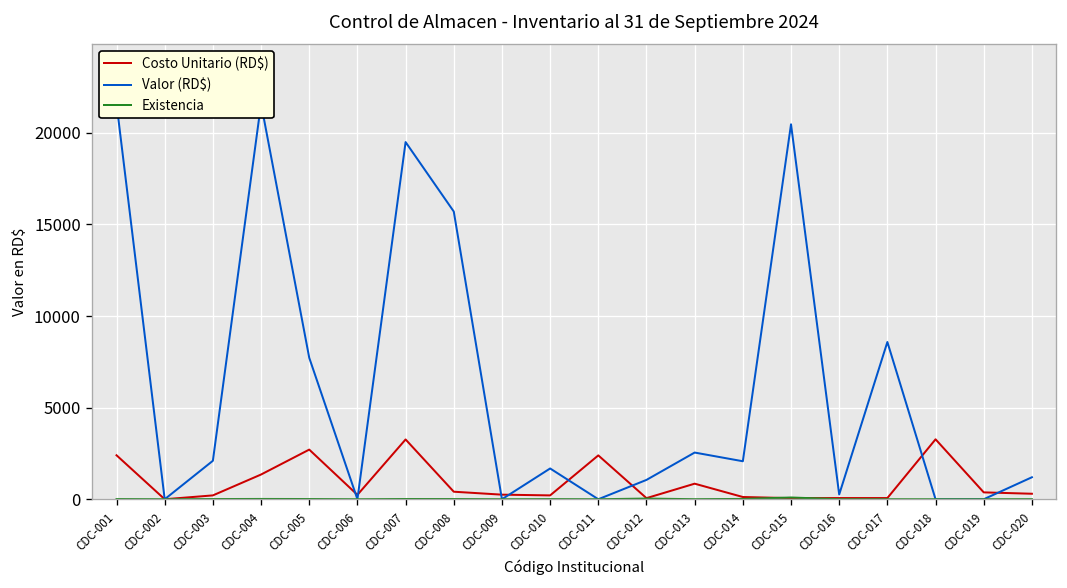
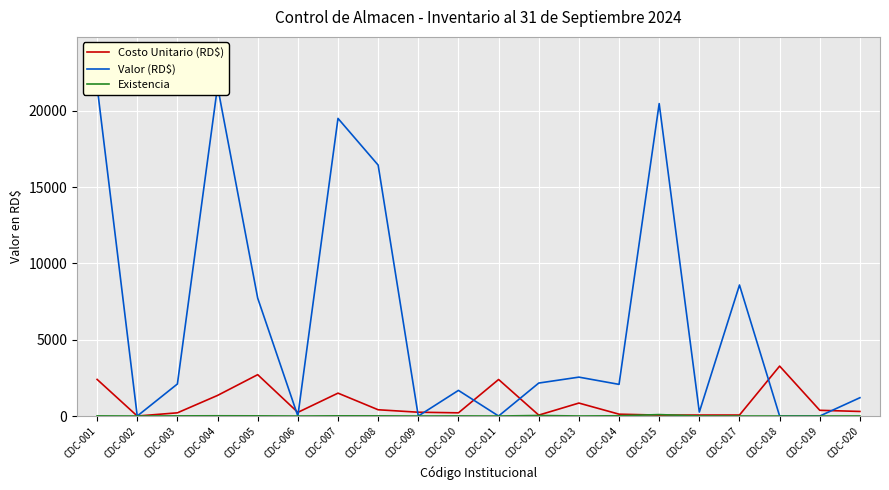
  {
    "Costo Unitario (RD$)": {
      "CDC-001": 2400,
      "CDC-003": 200,
      "CDC-004": 1400,
      "CDC-005": 2700,
      "CDC-006": 200,
-     "CDC-007": 3300,
+     "CDC-007": 1500,
      "CDC-008": 400,
      "CDC-009": 300,
      "CDC-010": 200,
      "CDC-011": 2400,
      "CDC-013": 800,
      "CDC-018": 3300,
      "CDC-019": 400,
      "CDC-020": 300
    },
    "Valor (RD$)": {
      "CDC-003": 2100,
      "CDC-005": 7700,
      "CDC-007": 19500,
-     "CDC-008": 15700,
+     "CDC-008": 16400,
      "CDC-010": 1700,
-     "CDC-012": 1100,
+     "CDC-012": 2200,
      "CDC-013": 2500,
      "CDC-014": 2100,
      "CDC-015": 20500,
      "CDC-016": 300,
      "CDC-017": 8600,
      "CDC-020": 1200
    },
    "Existencia": {
      "CDC-001": 0,
      "CDC-003": 0,
      "CDC-004": 0,
      "CDC-005": 0,
      "CDC-007": 0,
      "CDC-008": 0,
      "CDC-010": 0,
      "CDC-013": 0,
      "CDC-020": 0
    }
  }
